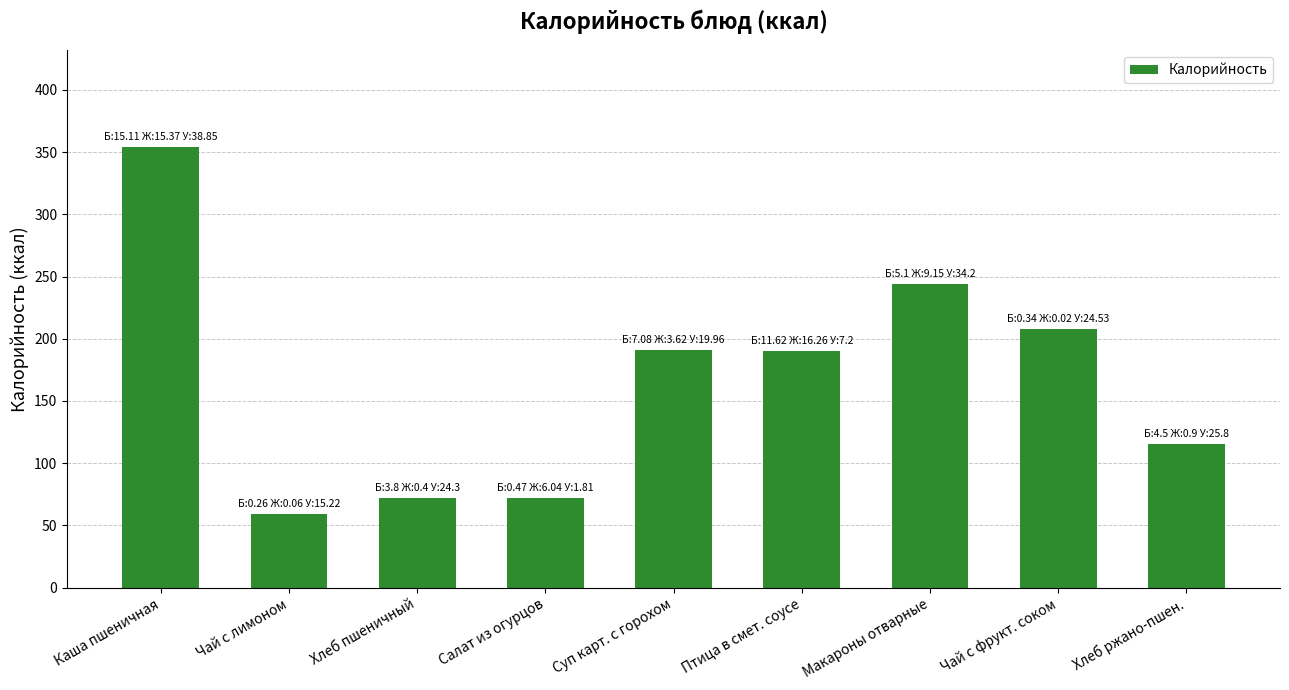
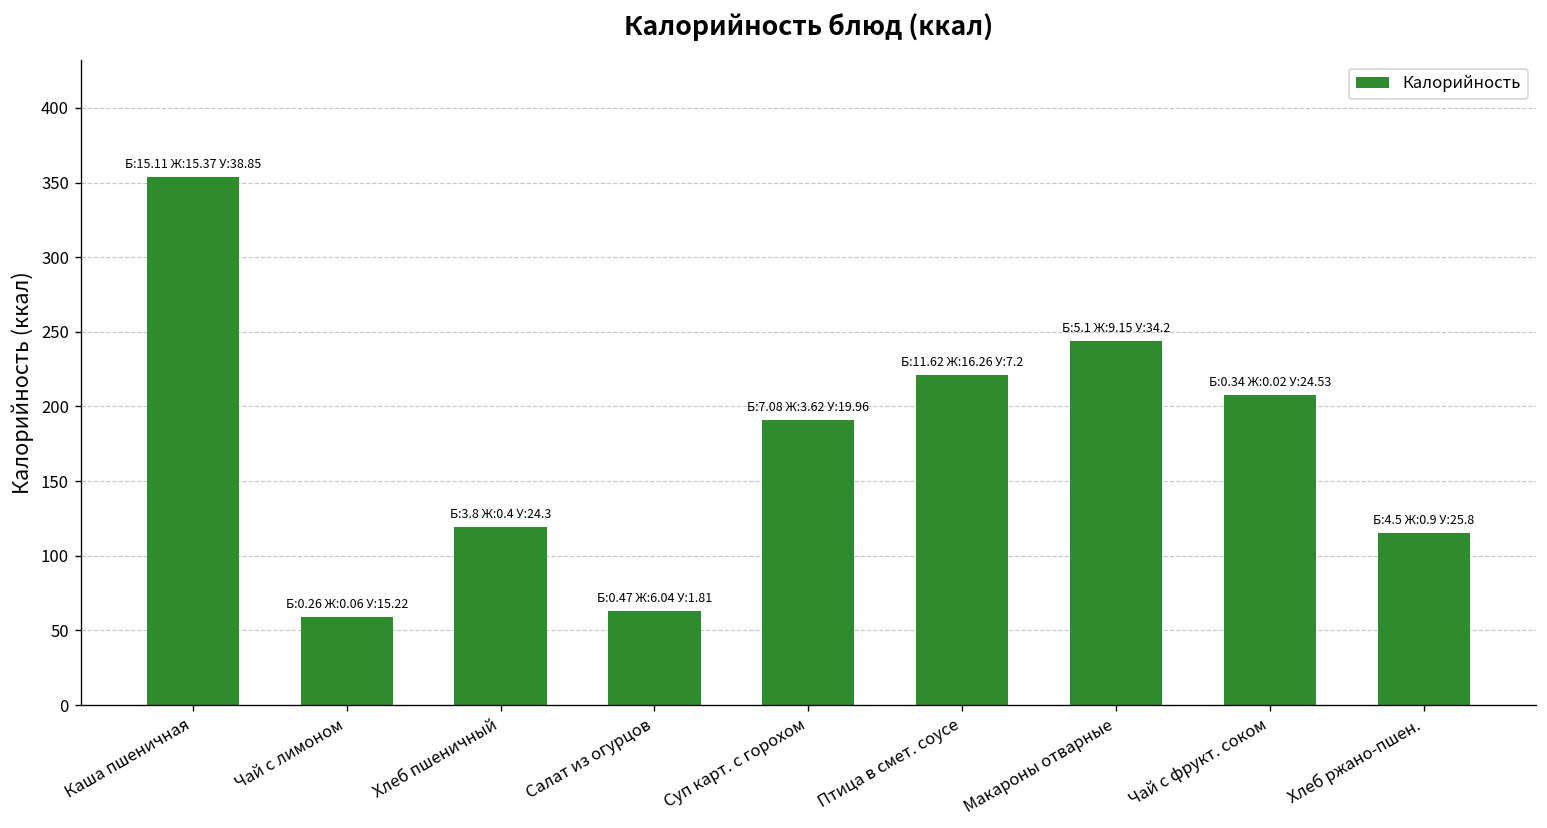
  {
-   "Хлеб пшеничный": 72,
-   "Салат из огурцов": 72,
-   "Птица в смет. соусе": 190
+   "Хлеб пшеничный": 119,
+   "Салат из огурцов": 63,
+   "Птица в смет. соусе": 221
  }
